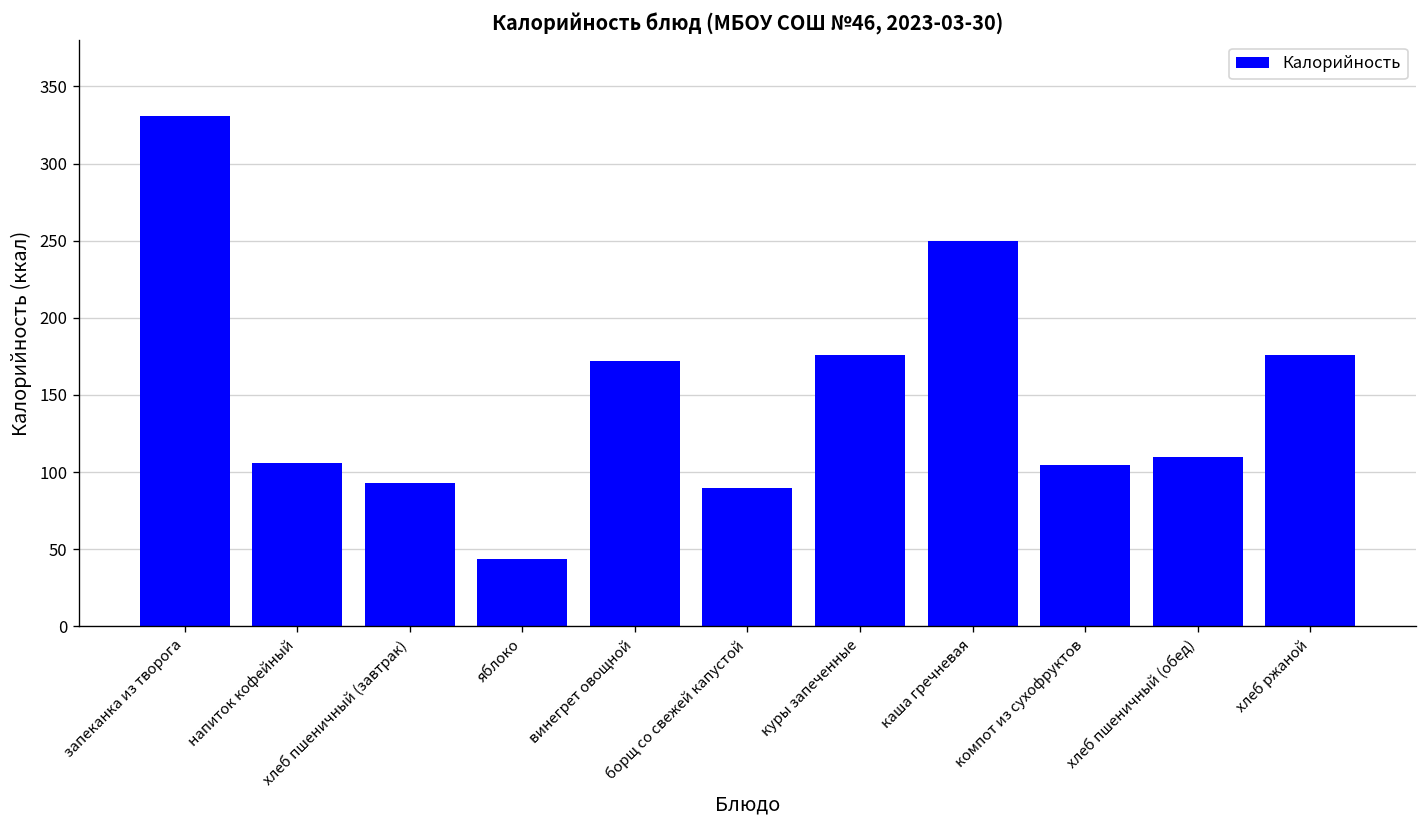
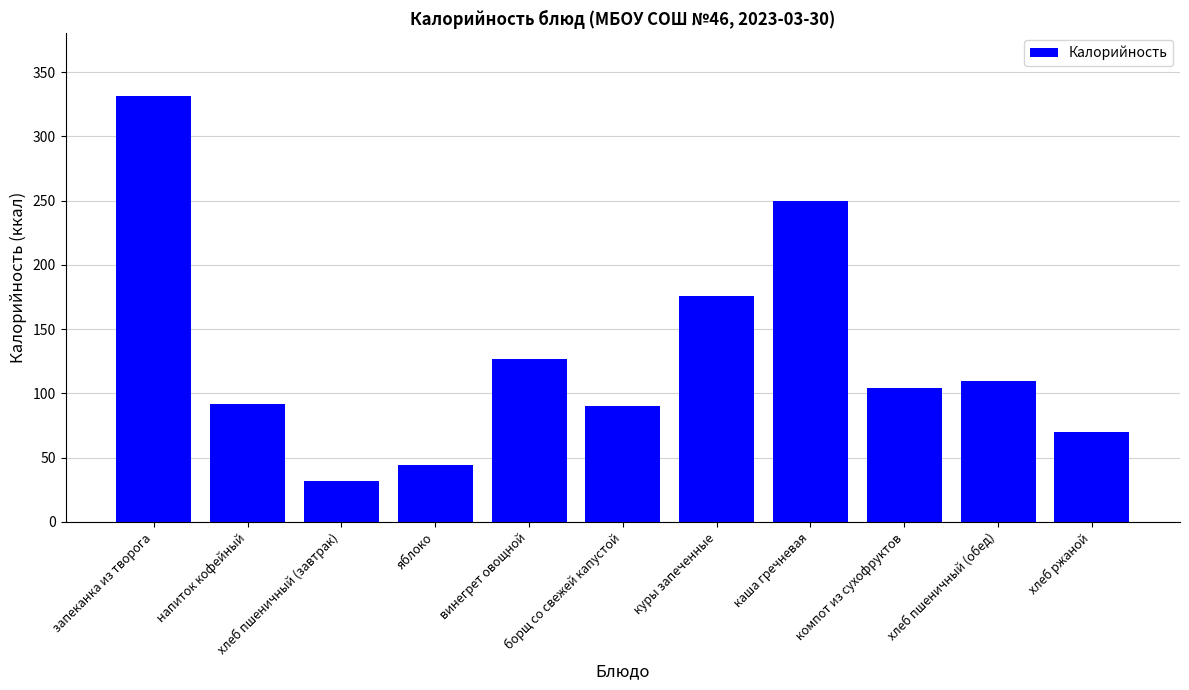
  {
    "запеканка из творога": 331,
-   "напиток кофейный": 106,
-   "хлеб пшеничный (завтрак)": 93,
+   "напиток кофейный": 92,
+   "хлеб пшеничный (завтрак)": 32,
    "яблоко": 44,
-   "винегрет овощной": 172,
+   "винегрет овощной": 127,
    "борщ со свежей капустой": 90,
    "куры запеченные": 176,
    "каша гречневая": 250,
    "компот из сухофруктов": 104,
    "хлеб пшеничный (обед)": 110,
-   "хлеб ржаной": 176
+   "хлеб ржаной": 70
  }
